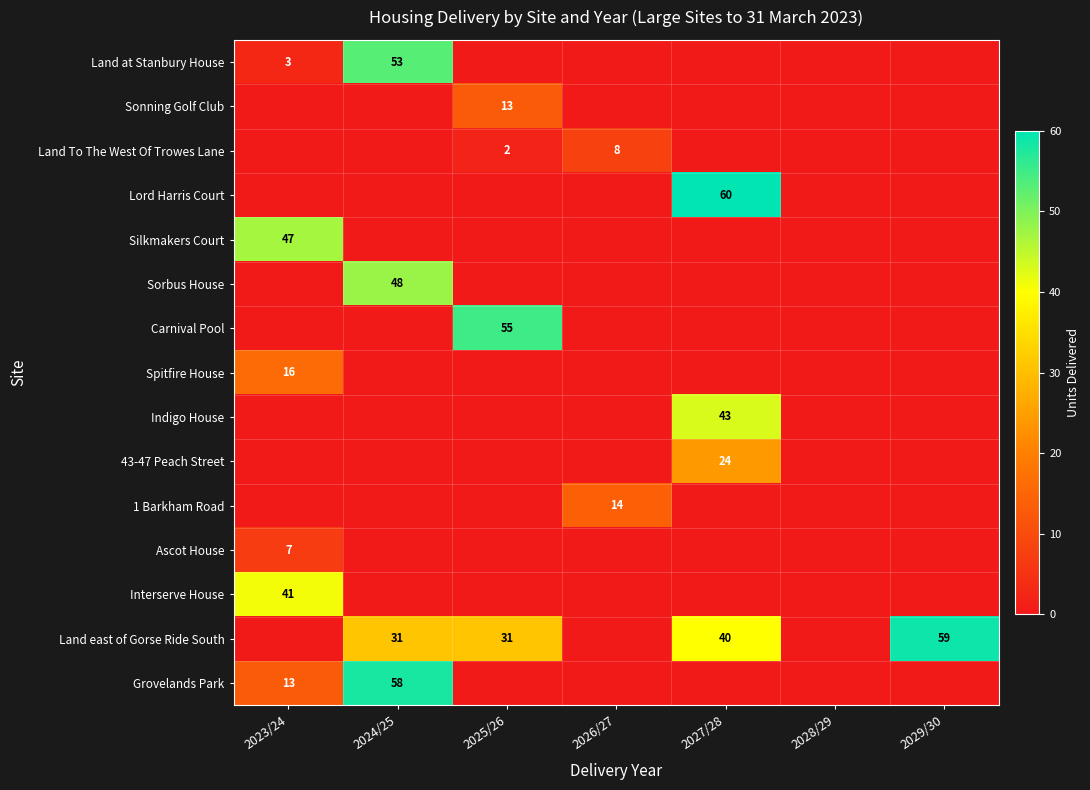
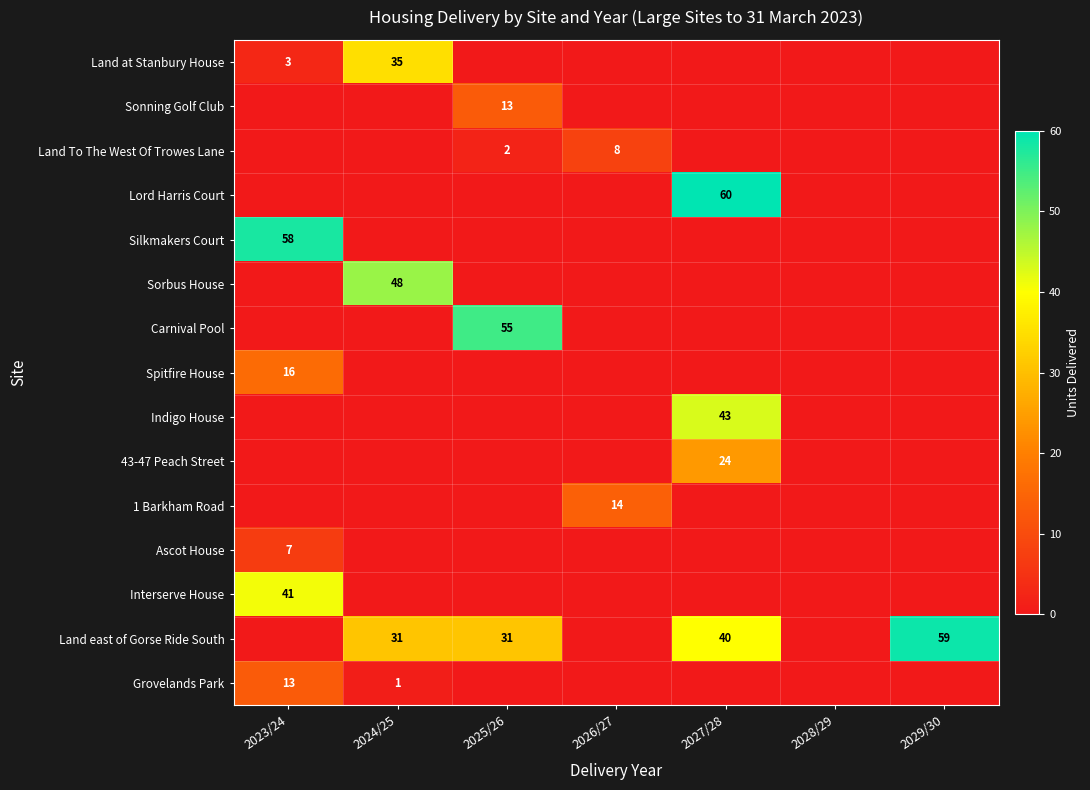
  {
    "Land at Stanbury House": {
      "2023/24": 3,
-     "2024/25": 53
+     "2024/25": 35
    },
    "Sonning Golf Club": {
      "2025/26": 13
    },
    "Land To The West Of Trowes Lane": {
      "2025/26": 2,
      "2026/27": 8
    },
    "Lord Harris Court": {
      "2027/28": 60
    },
    "Silkmakers Court": {
-     "2023/24": 47
+     "2023/24": 58
    },
    "Sorbus House": {
      "2024/25": 48
    },
    "Carnival Pool": {
      "2025/26": 55
    },
    "Spitfire House": {
      "2023/24": 16
    },
    "Indigo House": {
      "2027/28": 43
    },
    "43-47 Peach Street": {
      "2027/28": 24
    },
    "1 Barkham Road": {
      "2026/27": 14
    },
    "Ascot House": {
      "2023/24": 7
    },
    "Interserve House": {
      "2023/24": 41
    },
    "Land east of Gorse Ride South": {
      "2024/25": 31,
      "2025/26": 31,
      "2027/28": 40,
      "2029/30": 59
    },
    "Grovelands Park": {
      "2023/24": 13,
-     "2024/25": 58
+     "2024/25": 1
    }
  }
